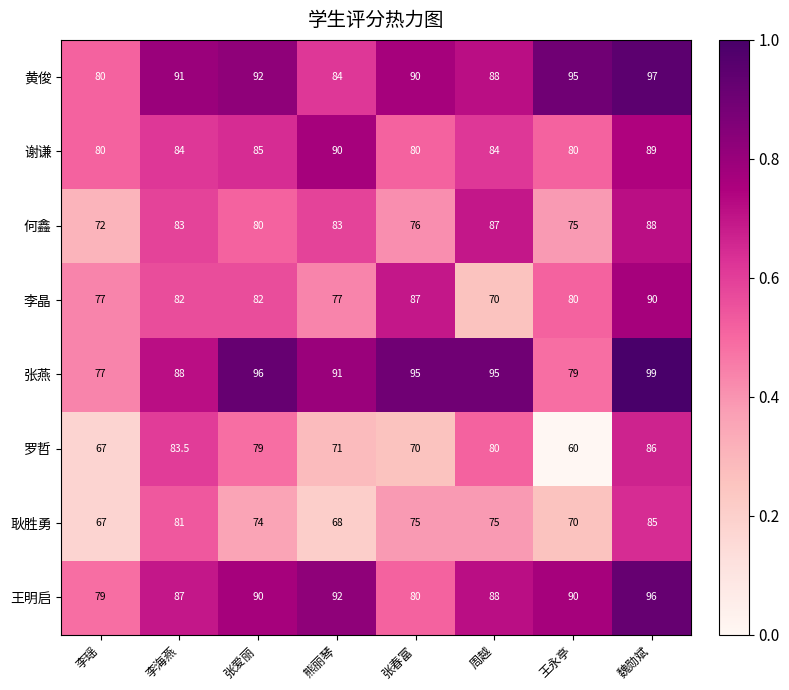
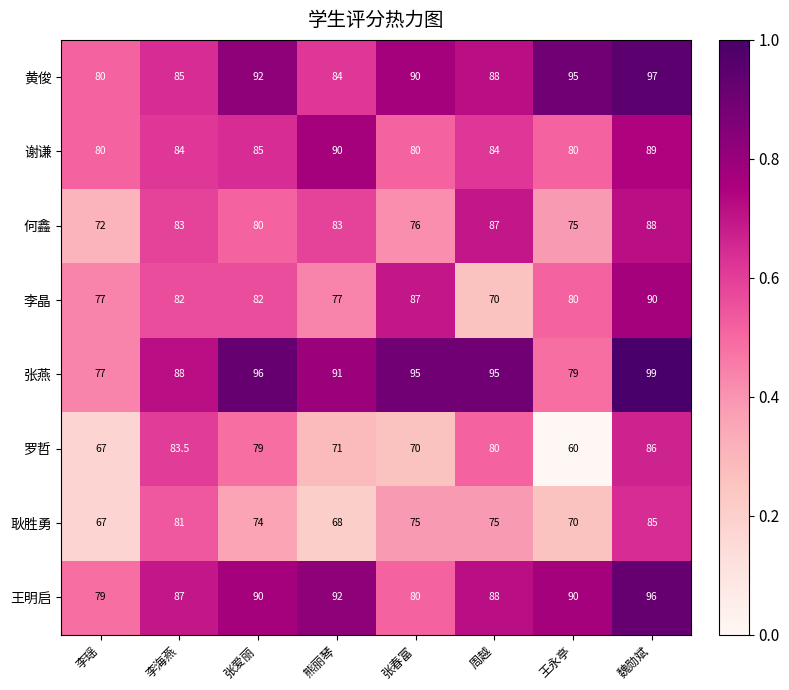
  {
    "黄俊": {
      "李瑶": 80,
-     "李海燕": 91,
+     "李海燕": 85,
      "张爱丽": 92,
      "熊丽琴": 84,
      "张春富": 90,
      "周越": 88,
      "王永亭": 95,
      "魏勋斌": 97
    },
    "谢谦": {
      "李瑶": 80,
      "李海燕": 84,
      "张爱丽": 85,
      "熊丽琴": 90,
      "张春富": 80,
      "周越": 84,
      "王永亭": 80,
      "魏勋斌": 89
    },
    "何鑫": {
      "李瑶": 72,
      "李海燕": 83,
      "张爱丽": 80,
      "熊丽琴": 83,
      "张春富": 76,
      "周越": 87,
      "王永亭": 75,
      "魏勋斌": 88
    },
    "李晶": {
      "李瑶": 77,
      "李海燕": 82,
      "张爱丽": 82,
      "熊丽琴": 77,
      "张春富": 87,
      "周越": 70,
      "王永亭": 80,
      "魏勋斌": 90
    },
    "张燕": {
      "李瑶": 77,
      "李海燕": 88,
      "张爱丽": 96,
      "熊丽琴": 91,
      "张春富": 95,
      "周越": 95,
      "王永亭": 79,
      "魏勋斌": 99
    },
    "罗哲": {
      "李瑶": 67,
      "李海燕": 83.5,
      "张爱丽": 79,
      "熊丽琴": 71,
      "张春富": 70,
      "周越": 80,
      "王永亭": 60,
      "魏勋斌": 86
    },
    "耿胜勇": {
      "李瑶": 67,
      "李海燕": 81,
      "张爱丽": 74,
      "熊丽琴": 68,
      "张春富": 75,
      "周越": 75,
      "王永亭": 70,
      "魏勋斌": 85
    },
    "王明启": {
      "李瑶": 79,
      "李海燕": 87,
      "张爱丽": 90,
      "熊丽琴": 92,
      "张春富": 80,
      "周越": 88,
      "王永亭": 90,
      "魏勋斌": 96
    }
  }
